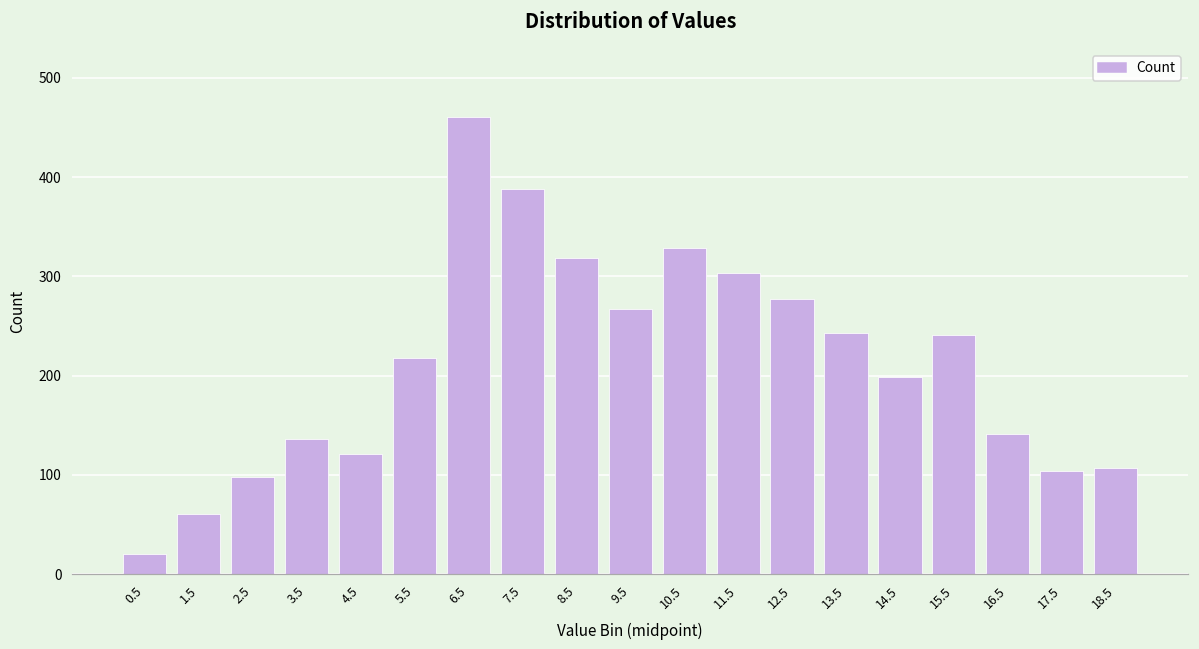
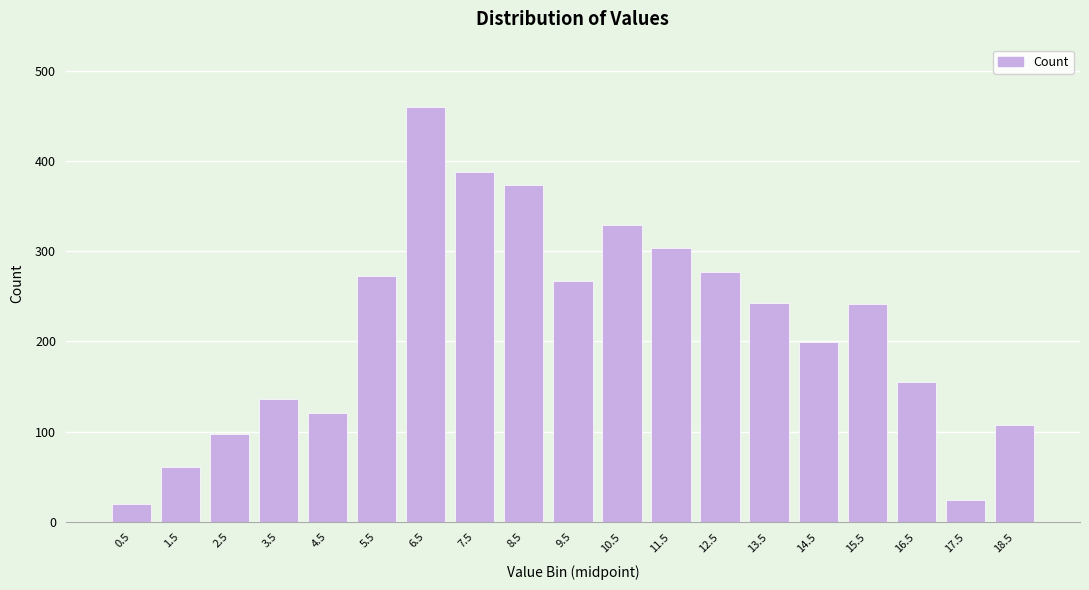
  {
    "0.5": 20,
    "1.5": 60,
    "2.5": 100,
    "3.5": 140,
    "4.5": 120,
-   "5.5": 220,
+   "5.5": 270,
    "6.5": 460,
    "7.5": 390,
-   "8.5": 320,
+   "8.5": 370,
    "9.5": 270,
    "10.5": 330,
    "11.5": 300,
    "12.5": 280,
    "13.5": 240,
    "14.5": 200,
    "15.5": 240,
-   "16.5": 140,
-   "17.5": 100,
+   "16.5": 160,
+   "17.5": 20,
    "18.5": 110
  }
